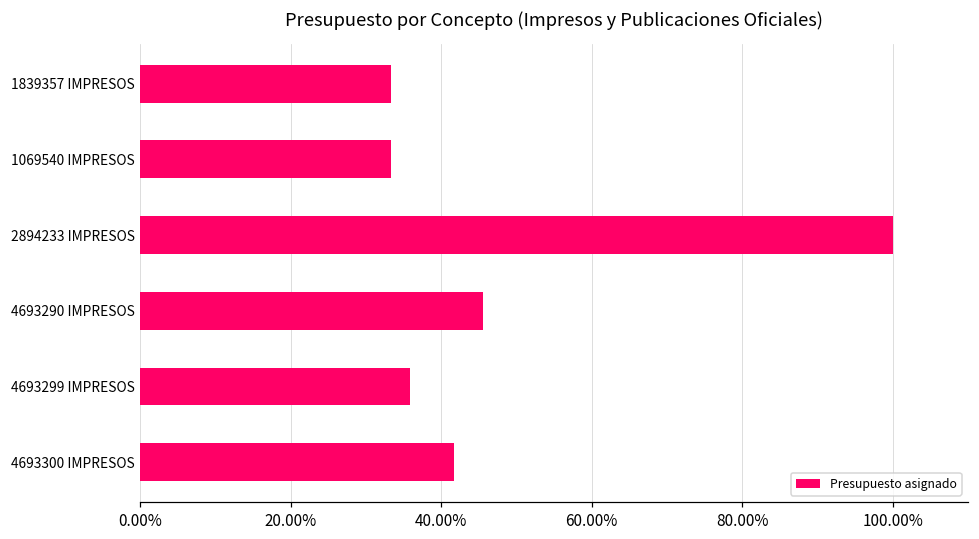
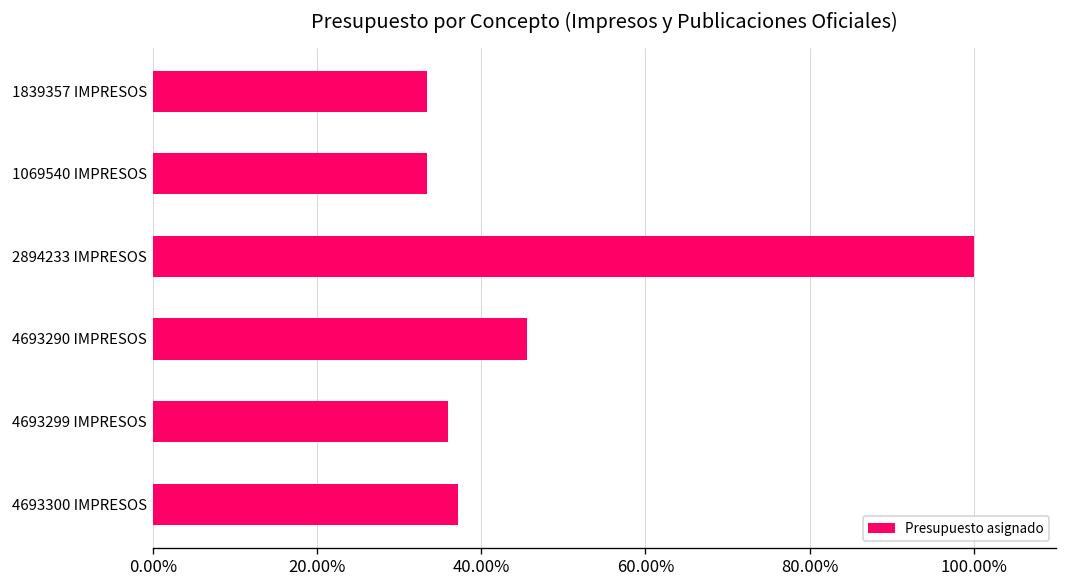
  {
    "1839357 IMPRESOS": "33%",
    "1069540 IMPRESOS": "33%",
    "2894233 IMPRESOS": "100%",
    "4693290 IMPRESOS": "46%",
    "4693299 IMPRESOS": "36%",
-   "4693300 IMPRESOS": "42%"
+   "4693300 IMPRESOS": "37%"
  }
